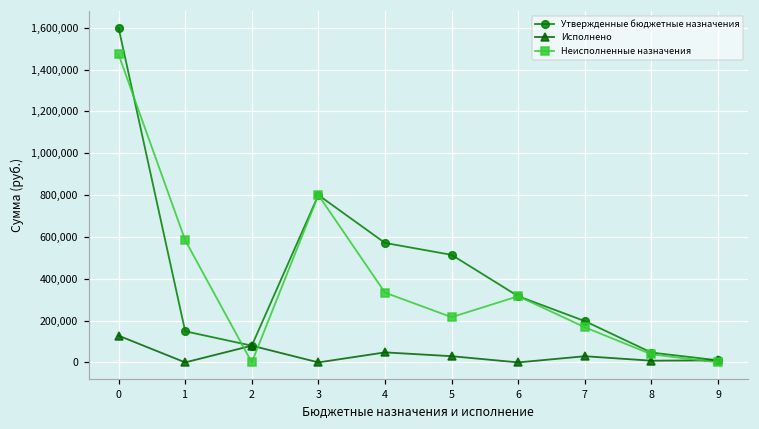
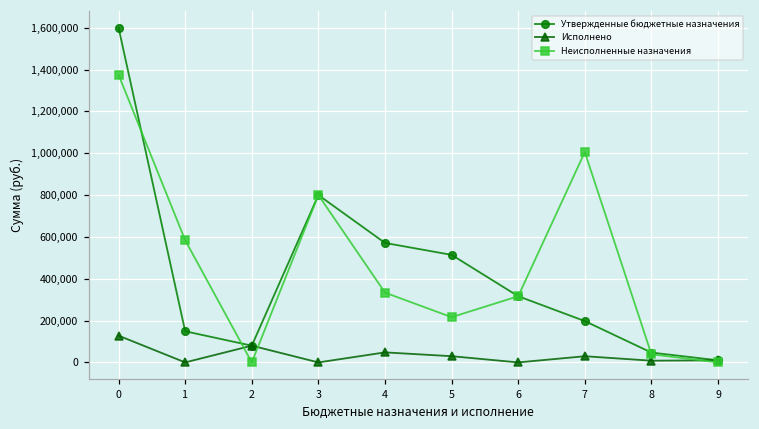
  {
    "Неисполненные назначения": {
-     "0": "1,470,000",
+     "0": "1,370,000",
      "1": "580,000",
      "2": "0",
      "4": "330,000",
      "5": "220,000",
-     "7": "170,000"
+     "7": "1,010,000"
    }
  }
